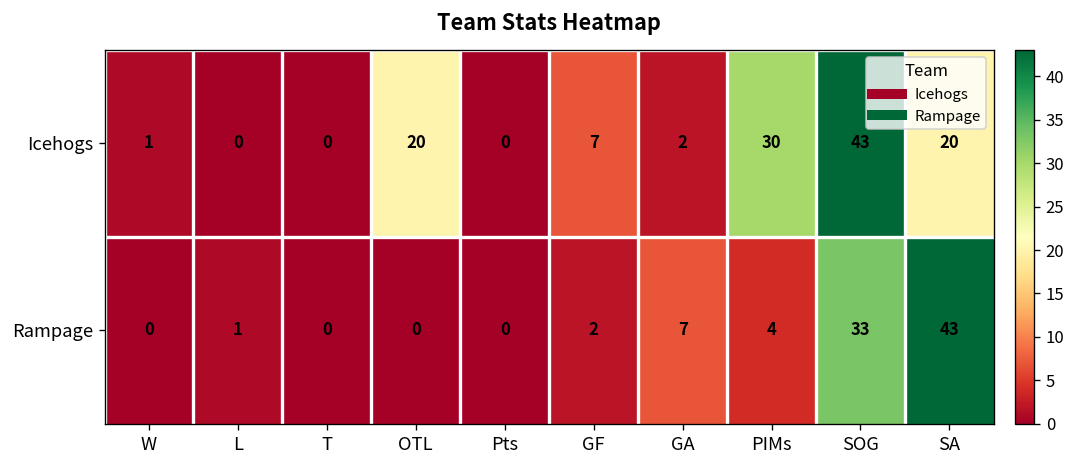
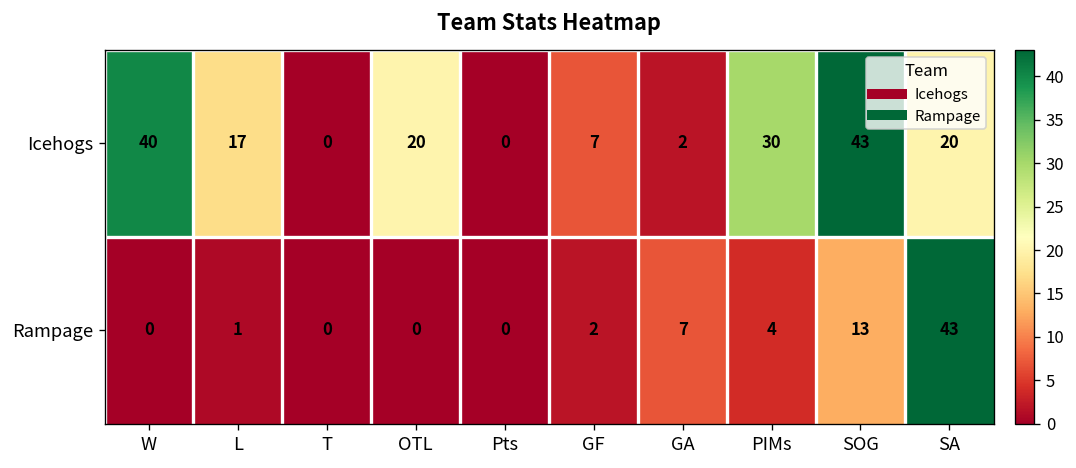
  {
    "Icehogs": {
-     "W": 1,
-     "L": 0,
+     "W": 40,
+     "L": 17,
      "T": 0,
      "OTL": 20,
      "Pts": 0,
      "GF": 7,
      "GA": 2,
      "PIMs": 30,
      "SOG": 43,
      "SA": 20
    },
    "Rampage": {
      "W": 0,
      "L": 1,
      "T": 0,
      "OTL": 0,
      "Pts": 0,
      "GF": 2,
      "GA": 7,
      "PIMs": 4,
-     "SOG": 33,
+     "SOG": 13,
      "SA": 43
    }
  }
